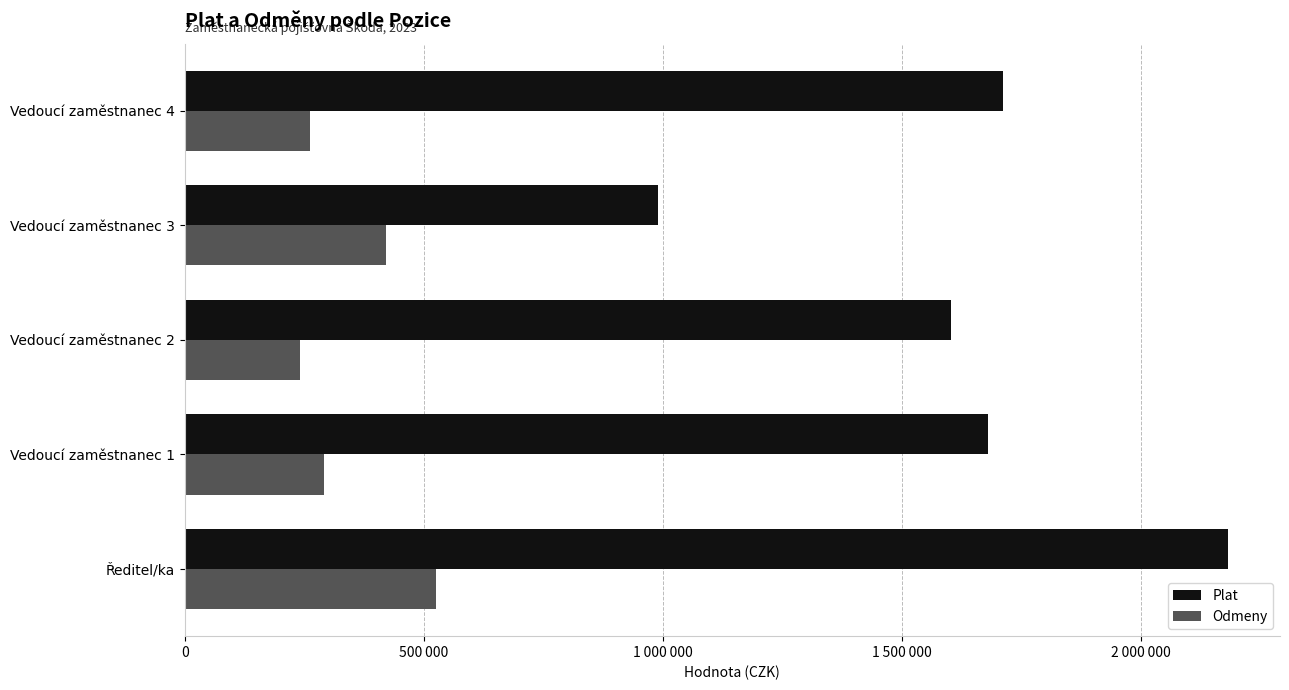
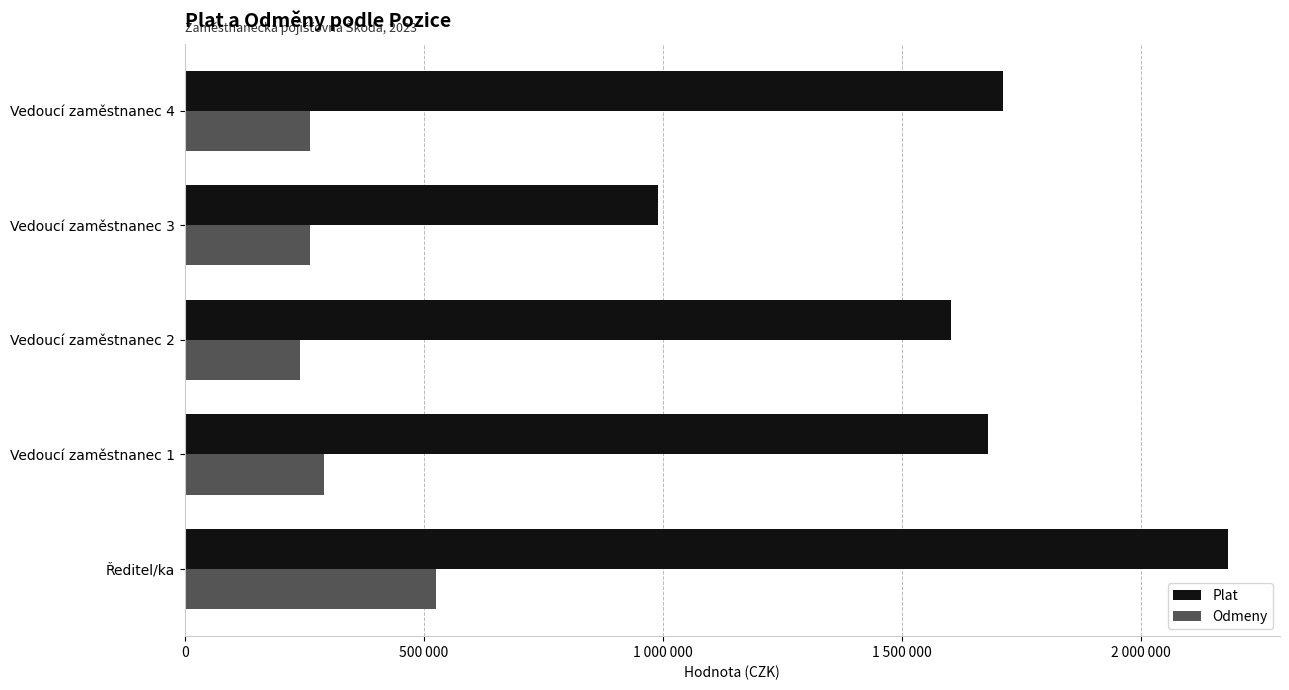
  {
    "Plat": {
      "Vedoucí zaměstnanec 4": 1710000,
      "Vedoucí zaměstnanec 3": 990000,
      "Vedoucí zaměstnanec 2": 1600000,
      "Vedoucí zaměstnanec 1": 1680000,
      "Ředitel/ka": 2180000
    },
    "Odmeny": {
      "Vedoucí zaměstnanec 4": 260000,
-     "Vedoucí zaměstnanec 3": 420000,
+     "Vedoucí zaměstnanec 3": 260000,
      "Vedoucí zaměstnanec 2": 240000,
      "Vedoucí zaměstnanec 1": 290000,
      "Ředitel/ka": 530000
    }
  }
